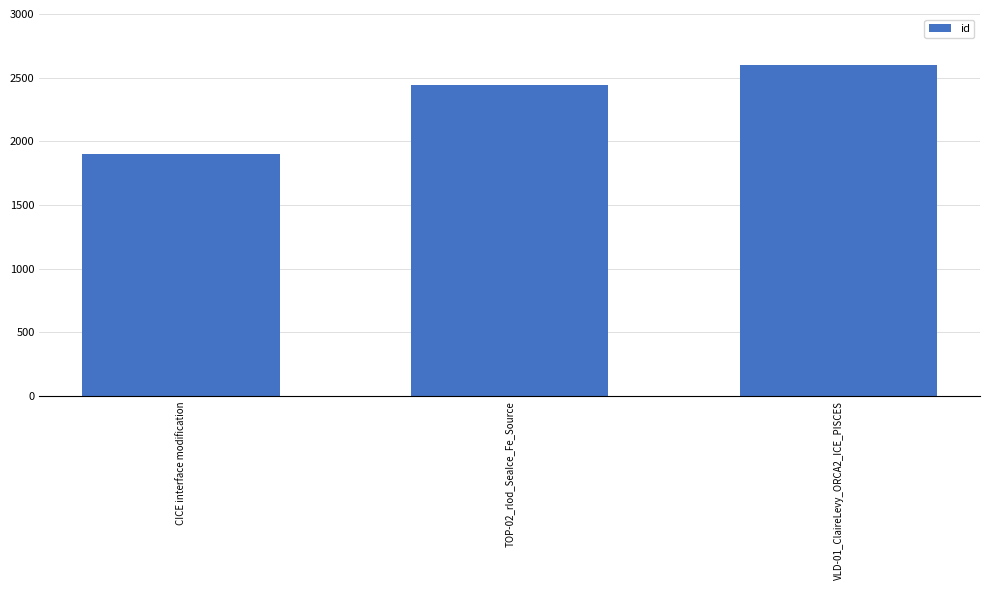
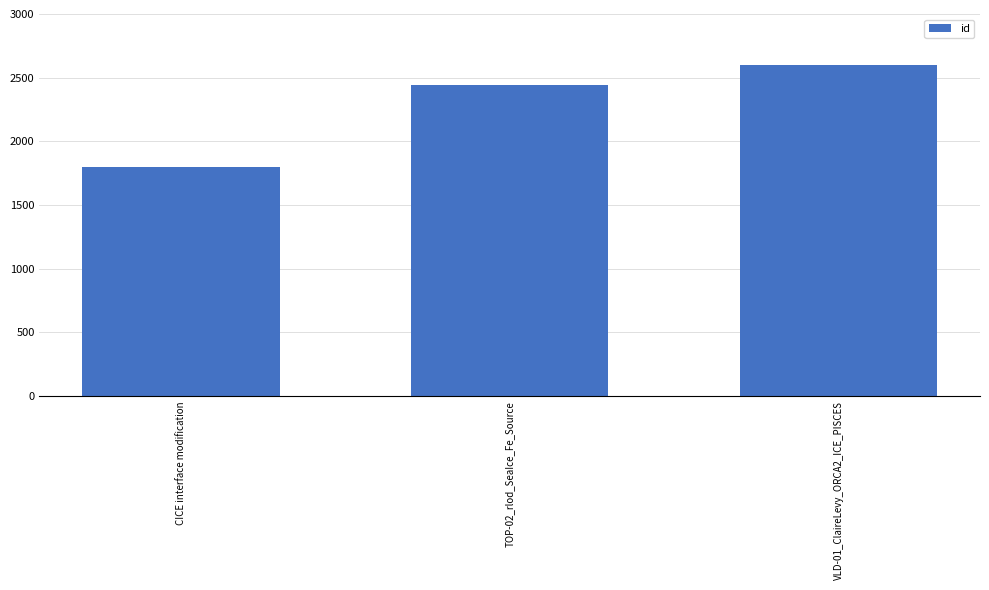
  {
-   "CICE interface modification": 1900,
+   "CICE interface modification": 1800,
    "TOP-02_rlod_SeaIce_Fe_Source": 2440,
    "VLD-01_ClaireLevy_ORCA2_ICE_PISCES": 2600
  }
